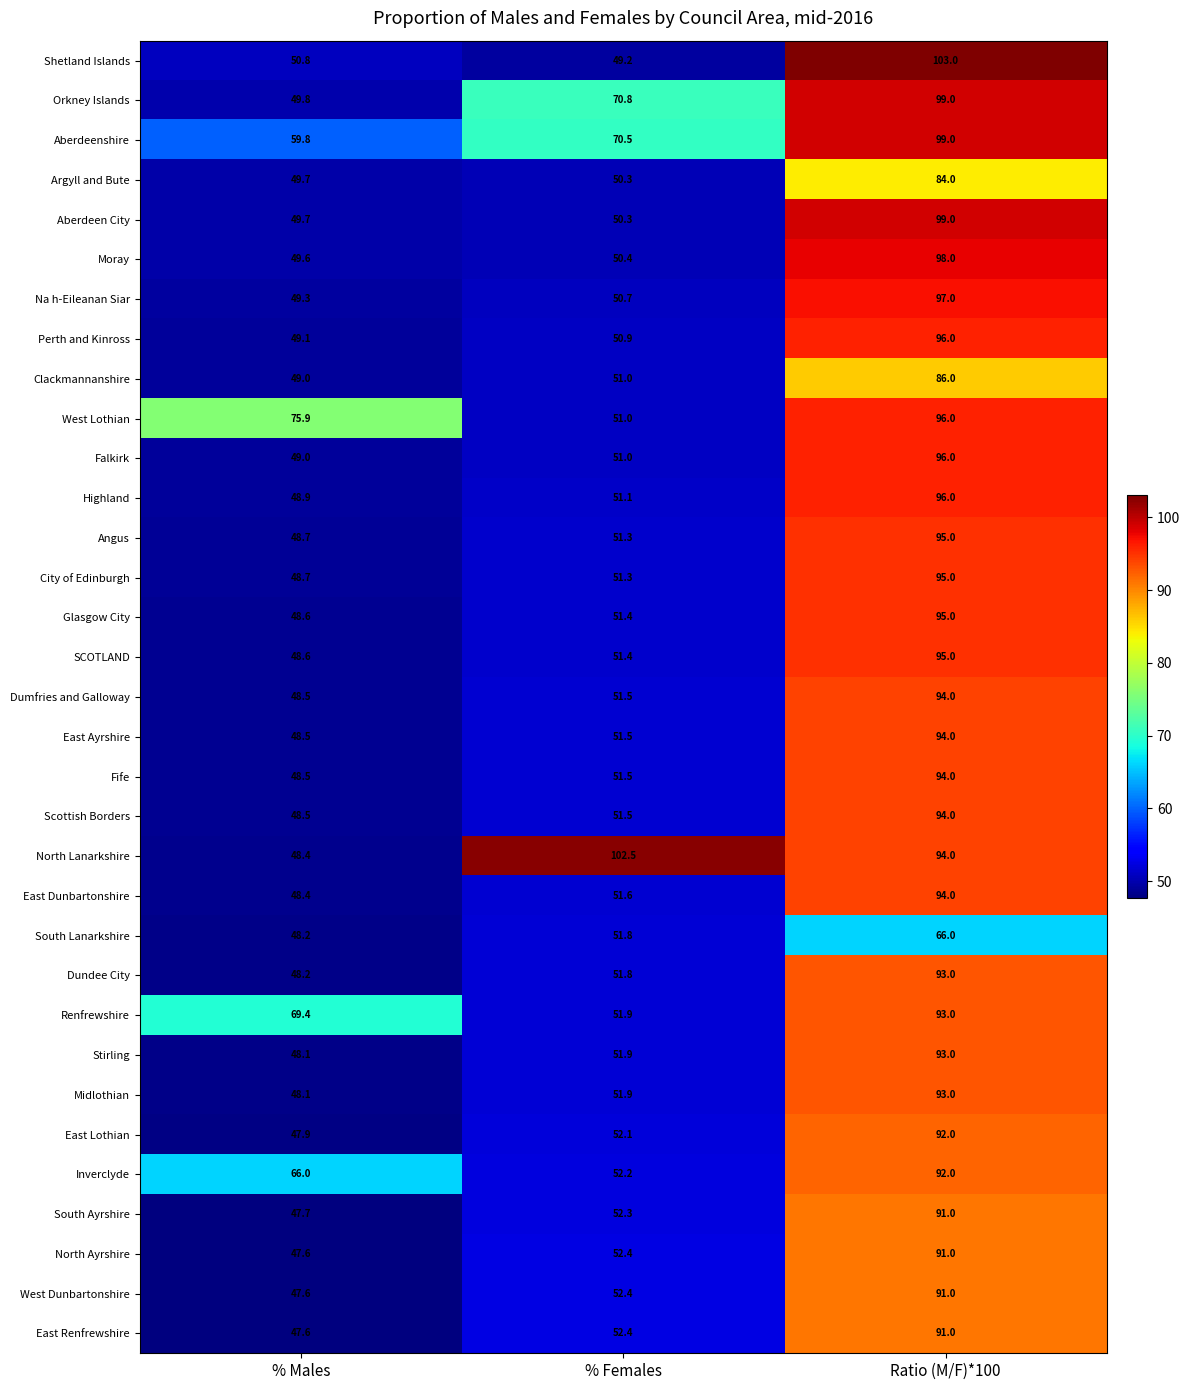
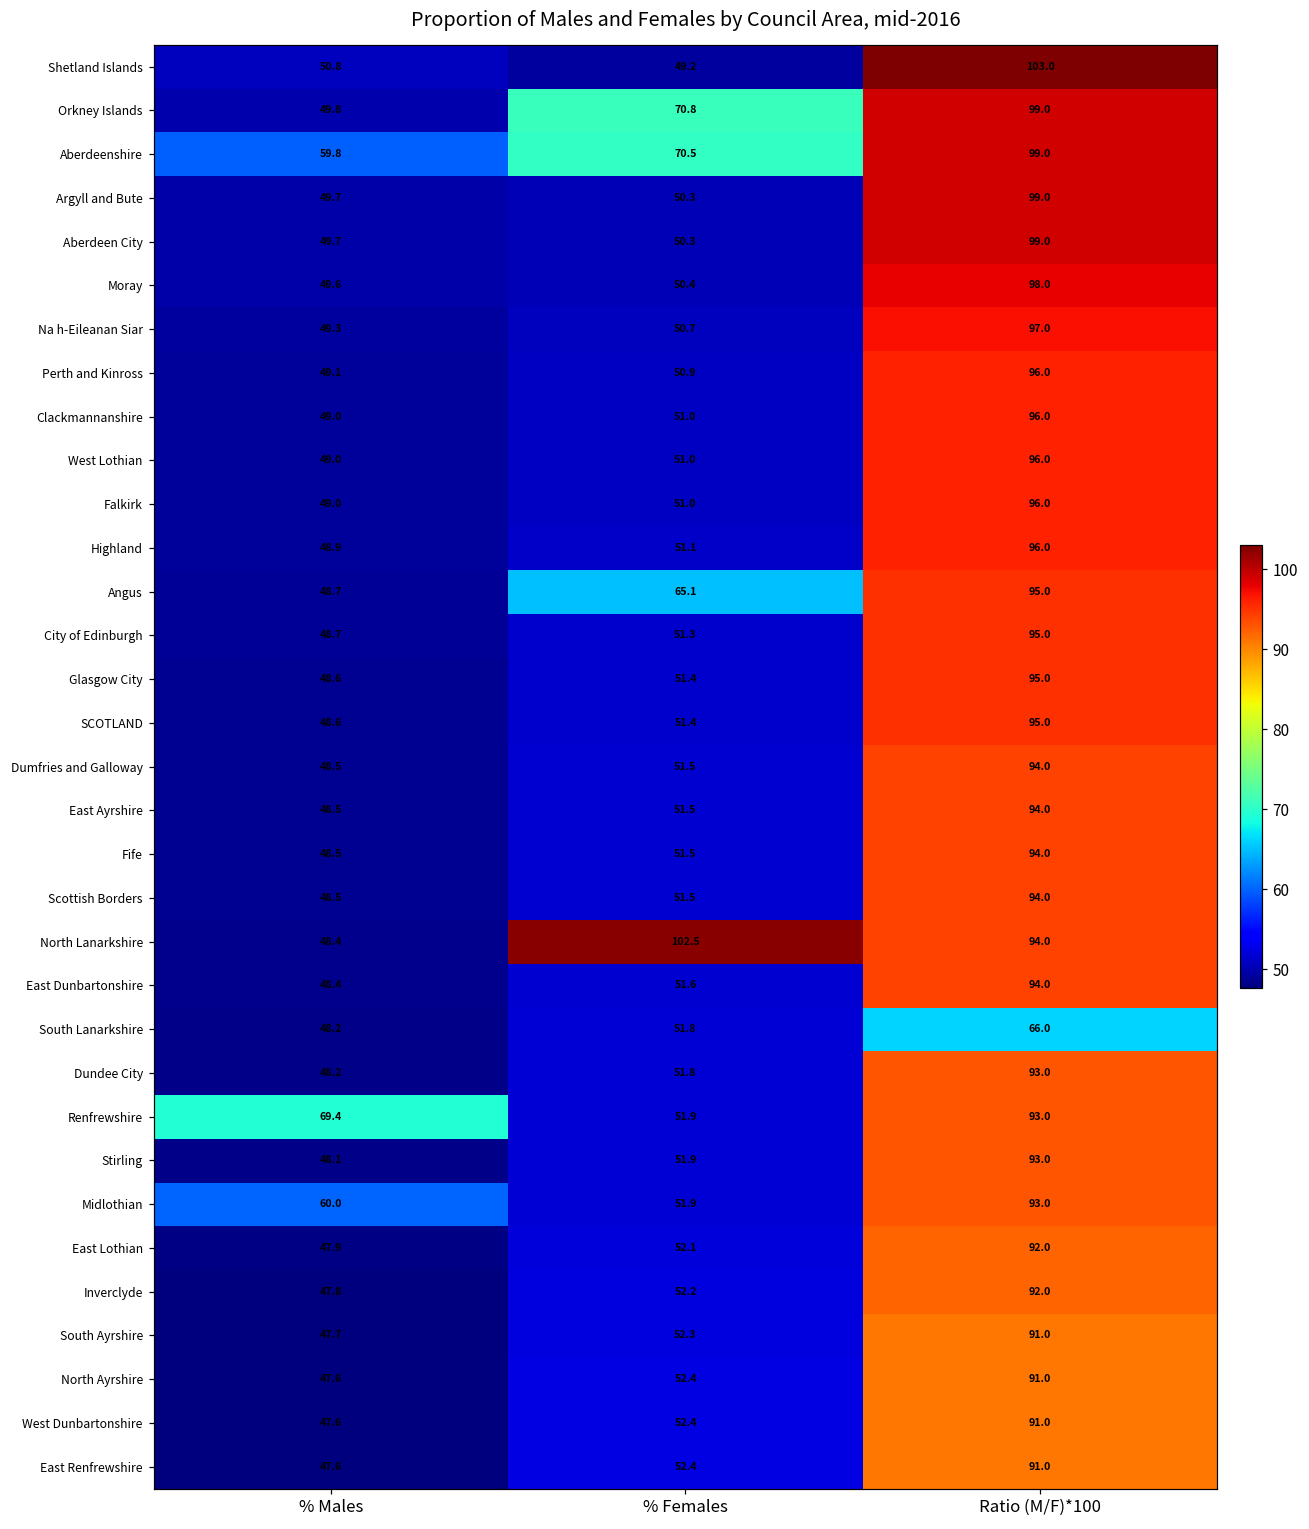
  {
    "Shetland Islands": {
      "% Males": 50.8,
      "% Females": 49.2,
      "Ratio (M/F)*100": 103.0
    },
    "Orkney Islands": {
      "% Males": 49.8,
      "% Females": 70.8,
      "Ratio (M/F)*100": 99.0
    },
    "Aberdeenshire": {
      "% Males": 59.8,
      "% Females": 70.5,
      "Ratio (M/F)*100": 99.0
    },
    "Argyll and Bute": {
      "% Males": 49.7,
      "% Females": 50.3,
-     "Ratio (M/F)*100": 84.0
+     "Ratio (M/F)*100": 99.0
    },
    "Aberdeen City": {
      "% Males": 49.7,
      "% Females": 50.3,
      "Ratio (M/F)*100": 99.0
    },
    "Moray": {
      "% Males": 49.6,
      "% Females": 50.4,
      "Ratio (M/F)*100": 98.0
    },
    "Na h-Eileanan Siar": {
      "% Males": 49.3,
      "% Females": 50.7,
      "Ratio (M/F)*100": 97.0
    },
    "Perth and Kinross": {
      "% Males": 49.1,
      "% Females": 50.9,
      "Ratio (M/F)*100": 96.0
    },
    "Clackmannanshire": {
      "% Males": 49.0,
      "% Females": 51.0,
-     "Ratio (M/F)*100": 86.0
+     "Ratio (M/F)*100": 96.0
    },
    "West Lothian": {
-     "% Males": 75.9,
+     "% Males": 49.0,
      "% Females": 51.0,
      "Ratio (M/F)*100": 96.0
    },
    "Falkirk": {
      "% Males": 49.0,
      "% Females": 51.0,
      "Ratio (M/F)*100": 96.0
    },
    "Highland": {
      "% Males": 48.9,
      "% Females": 51.1,
      "Ratio (M/F)*100": 96.0
    },
    "Angus": {
      "% Males": 48.7,
-     "% Females": 51.3,
+     "% Females": 65.1,
      "Ratio (M/F)*100": 95.0
    },
    "City of Edinburgh": {
      "% Males": 48.7,
      "% Females": 51.3,
      "Ratio (M/F)*100": 95.0
    },
    "Glasgow City": {
      "% Males": 48.6,
      "% Females": 51.4,
      "Ratio (M/F)*100": 95.0
    },
    "SCOTLAND": {
      "% Males": 48.6,
      "% Females": 51.4,
      "Ratio (M/F)*100": 95.0
    },
    "Dumfries and Galloway": {
      "% Males": 48.5,
      "% Females": 51.5,
      "Ratio (M/F)*100": 94.0
    },
    "East Ayrshire": {
      "% Males": 48.5,
      "% Females": 51.5,
      "Ratio (M/F)*100": 94.0
    },
    "Fife": {
      "% Males": 48.5,
      "% Females": 51.5,
      "Ratio (M/F)*100": 94.0
    },
    "Scottish Borders": {
      "% Males": 48.5,
      "% Females": 51.5,
      "Ratio (M/F)*100": 94.0
    },
    "North Lanarkshire": {
      "% Males": 48.4,
      "% Females": 102.5,
      "Ratio (M/F)*100": 94.0
    },
    "East Dunbartonshire": {
      "% Males": 48.4,
      "% Females": 51.6,
      "Ratio (M/F)*100": 94.0
    },
    "South Lanarkshire": {
      "% Males": 48.2,
      "% Females": 51.8,
      "Ratio (M/F)*100": 66.0
    },
    "Dundee City": {
      "% Males": 48.2,
      "% Females": 51.8,
      "Ratio (M/F)*100": 93.0
    },
    "Renfrewshire": {
      "% Males": 69.4,
      "% Females": 51.9,
      "Ratio (M/F)*100": 93.0
    },
    "Stirling": {
      "% Males": 48.1,
      "% Females": 51.9,
      "Ratio (M/F)*100": 93.0
    },
    "Midlothian": {
-     "% Males": 48.1,
+     "% Males": 60.0,
      "% Females": 51.9,
      "Ratio (M/F)*100": 93.0
    },
    "East Lothian": {
      "% Males": 47.9,
      "% Females": 52.1,
      "Ratio (M/F)*100": 92.0
    },
    "Inverclyde": {
-     "% Males": 66.0,
+     "% Males": 47.8,
      "% Females": 52.2,
      "Ratio (M/F)*100": 92.0
    },
    "South Ayrshire": {
      "% Males": 47.7,
      "% Females": 52.3,
      "Ratio (M/F)*100": 91.0
    },
    "North Ayrshire": {
      "% Males": 47.6,
      "% Females": 52.4,
      "Ratio (M/F)*100": 91.0
    },
    "West Dunbartonshire": {
      "% Males": 47.6,
      "% Females": 52.4,
      "Ratio (M/F)*100": 91.0
    },
    "East Renfrewshire": {
      "% Males": 47.6,
      "% Females": 52.4,
      "Ratio (M/F)*100": 91.0
    }
  }
